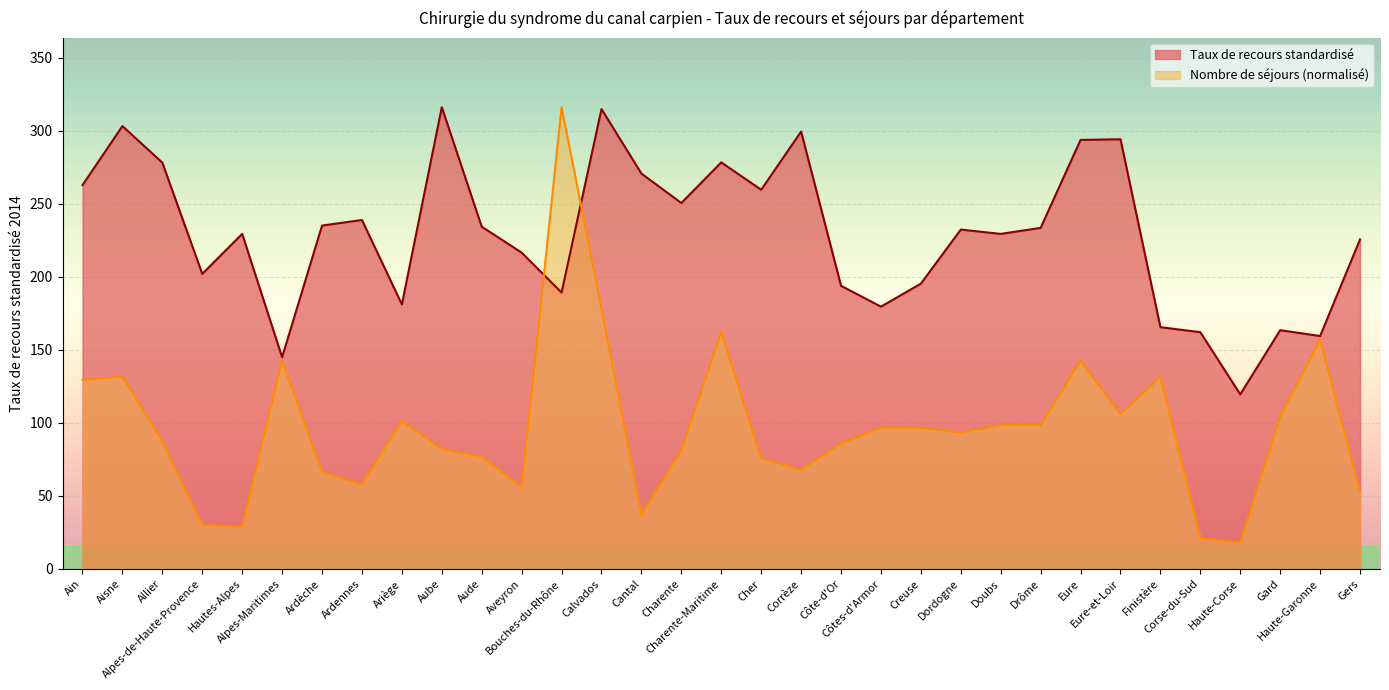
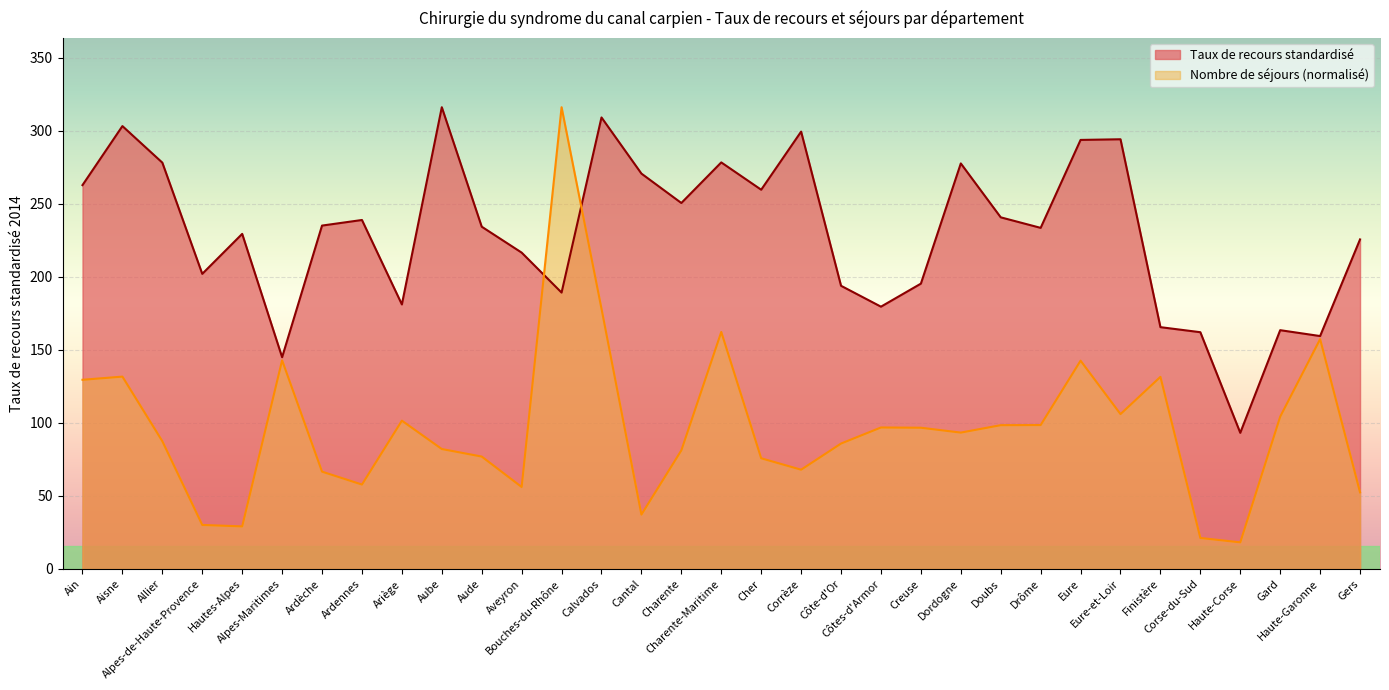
  {
    "Taux de recours standardisé": {
      "Ain": 263,
      "Aisne": 303,
      "Allier": 278,
      "Alpes-de-Haute-Provence": 202,
      "Hautes-Alpes": 229,
      "Alpes-Maritimes": 145,
      "Ardèche": 235,
      "Ardennes": 239,
      "Ariège": 181,
      "Aube": 316,
      "Aude": 234,
      "Aveyron": 217,
      "Bouches-du-Rhône": 189,
-     "Calvados": 315,
+     "Calvados": 309,
      "Cantal": 271,
      "Charente": 251,
      "Charente-Maritime": 278,
      "Cher": 260,
      "Corrèze": 299,
      "Côte-d'Or": 194,
      "Côtes-d'Armor": 180,
      "Creuse": 195,
-     "Dordogne": 232,
-     "Doubs": 229,
+     "Dordogne": 278,
+     "Doubs": 241,
      "Drôme": 234,
      "Eure": 294,
      "Eure-et-Loir": 294,
      "Finistère": 166,
      "Corse-du-Sud": 162,
-     "Haute-Corse": 120,
+     "Haute-Corse": 93,
      "Gard": 163,
      "Haute-Garonne": 159,
      "Gers": 226
    },
    "Nombre de séjours (normalisé)": {
      "Ain": 130,
      "Aisne": 132,
      "Allier": 87,
      "Alpes-de-Haute-Provence": 30,
      "Hautes-Alpes": 29,
      "Alpes-Maritimes": 143,
      "Ardèche": 67,
      "Ardennes": 58,
      "Ariège": 102,
      "Aube": 82,
      "Aude": 77,
      "Aveyron": 56,
      "Bouches-du-Rhône": 316,
      "Calvados": 178,
      "Cantal": 37,
      "Charente": 81,
      "Charente-Maritime": 162,
      "Cher": 76,
      "Corrèze": 68,
      "Côte-d'Or": 86,
      "Côtes-d'Armor": 97,
      "Creuse": 97,
      "Dordogne": 93,
      "Doubs": 98,
      "Drôme": 99,
      "Eure": 143,
      "Eure-et-Loir": 106,
      "Finistère": 132,
      "Corse-du-Sud": 21,
      "Haute-Corse": 18,
      "Gard": 104,
      "Haute-Garonne": 157,
      "Gers": 52
    }
  }
